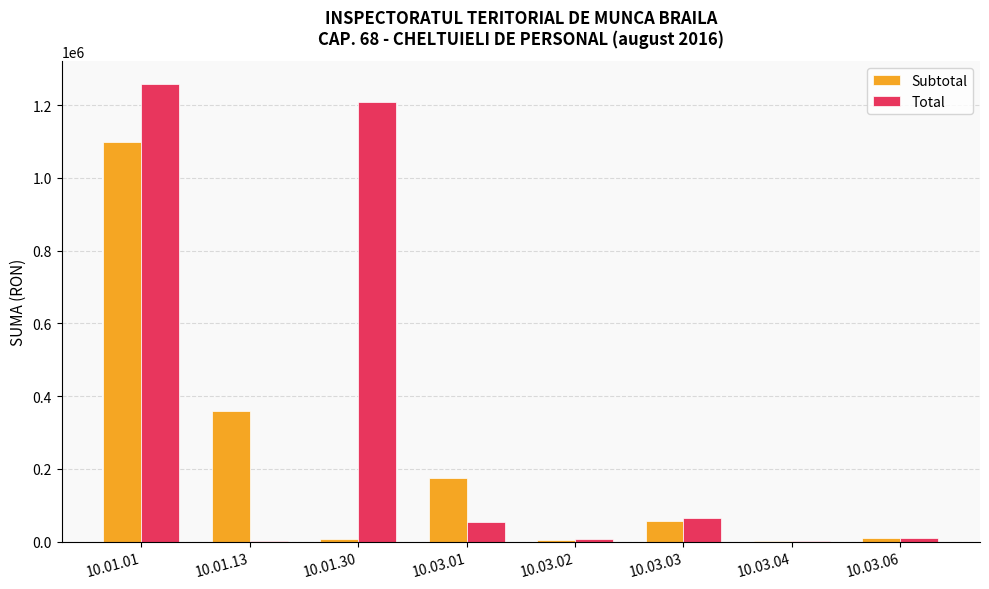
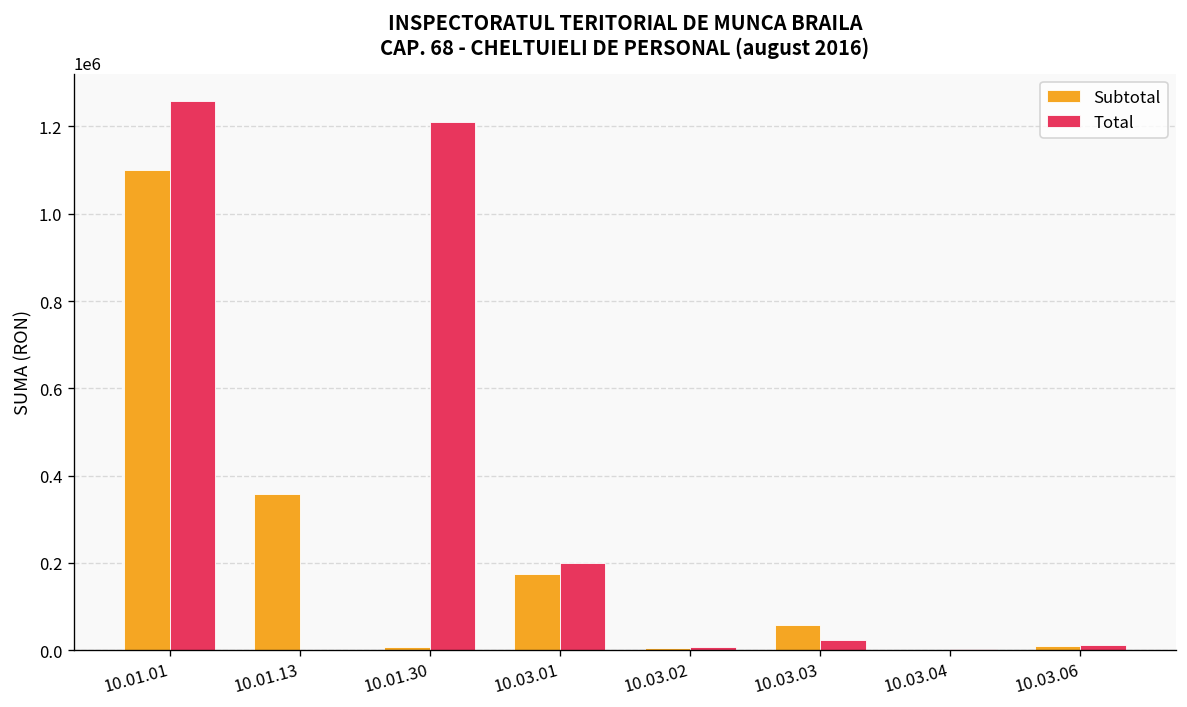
  {
    "Subtotal": {
      "10.01.01": 1100000,
      "10.01.13": 360000,
      "10.01.30": 10000,
      "10.03.01": 170000,
      "10.03.03": 60000,
      "10.03.06": 10000
    },
    "Total": {
      "10.01.01": 1260000,
      "10.01.30": 1210000,
-     "10.03.01": 50000,
-     "10.03.03": 70000,
+     "10.03.01": 200000,
+     "10.03.03": 20000,
      "10.03.06": 10000
    }
  }
